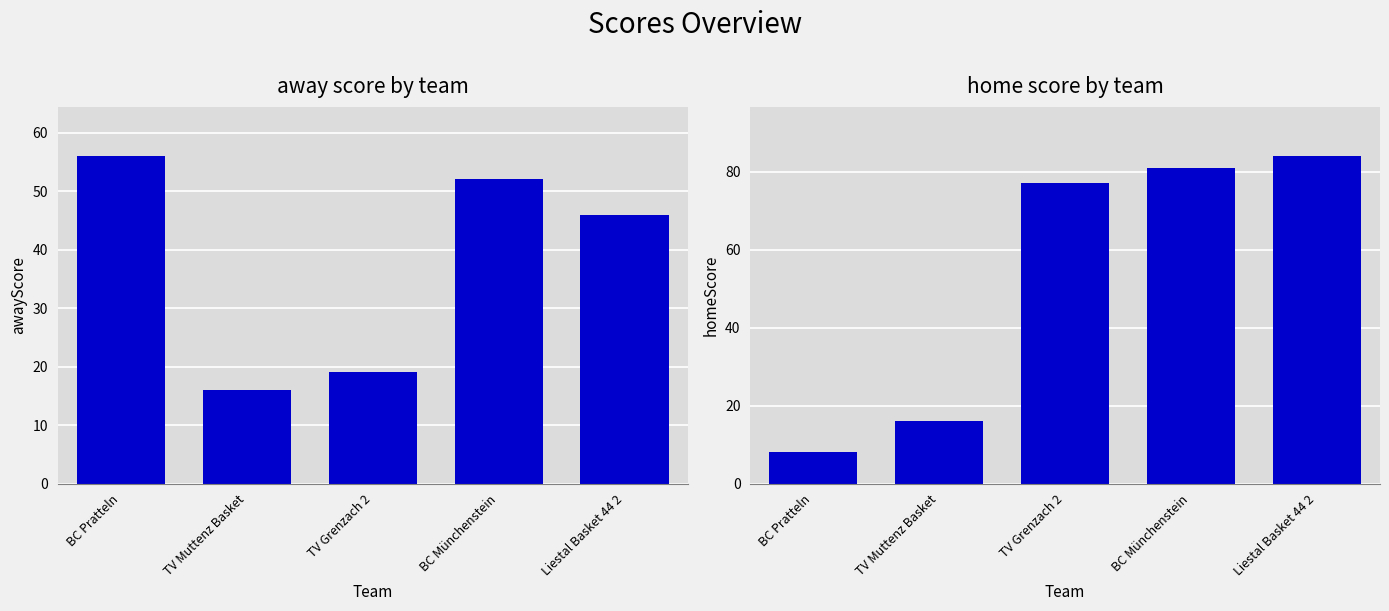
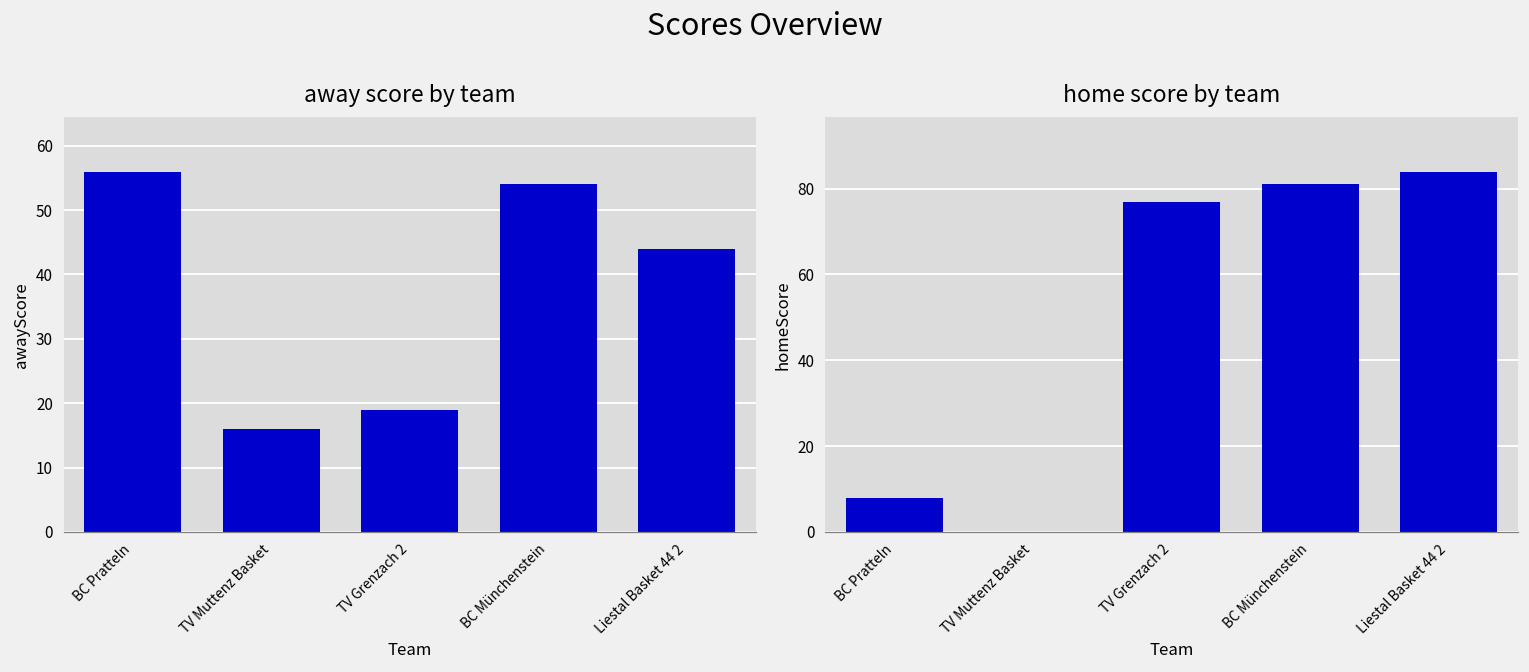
  {
    "away score by team": {
      "BC Pratteln": 56,
      "TV Muttenz Basket": 16,
      "TV Grenzach 2": 19,
-     "BC Münchenstein": 52,
-     "Liestal Basket 44 2": 46
+     "BC Münchenstein": 54,
+     "Liestal Basket 44 2": 44
    },
    "home score by team": {
      "BC Pratteln": 8,
-     "TV Muttenz Basket": 16,
+     "TV Muttenz Basket": 0,
      "TV Grenzach 2": 77,
      "BC Münchenstein": 81,
      "Liestal Basket 44 2": 84
    }
  }
